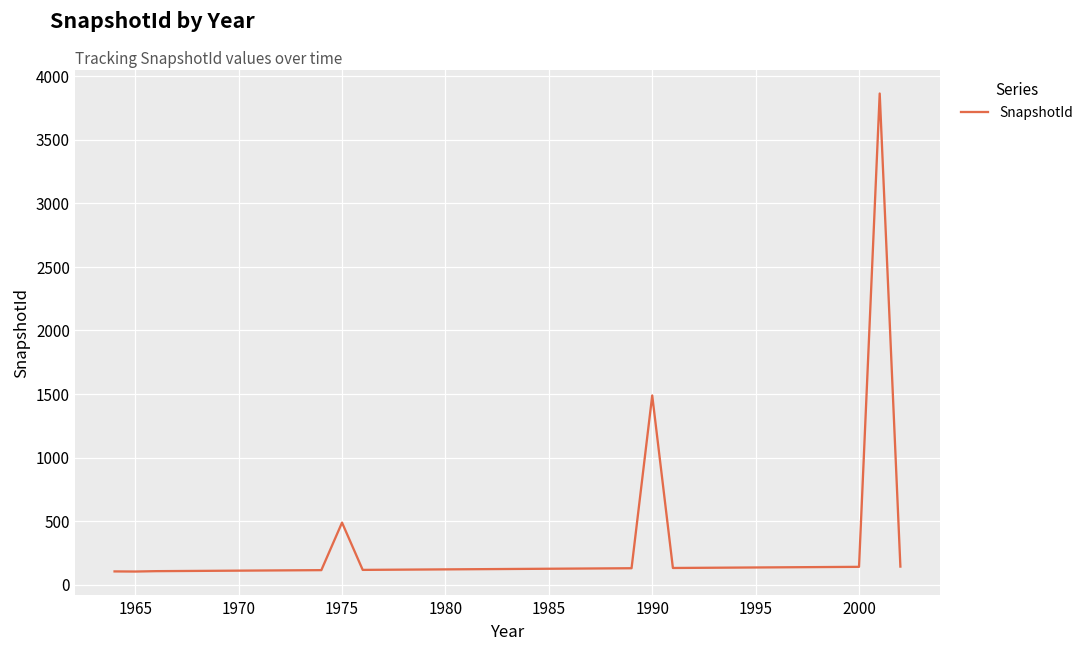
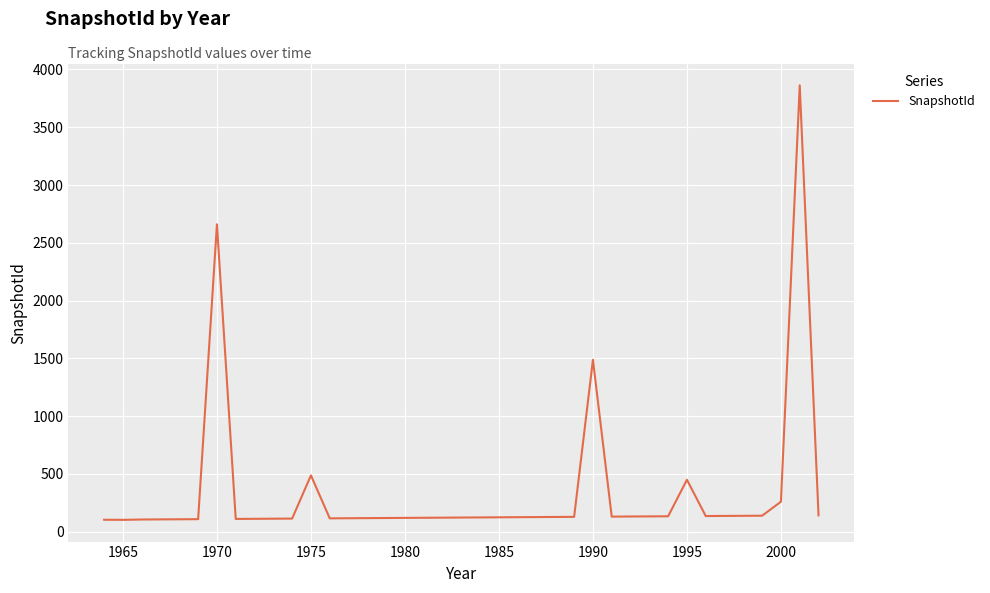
  {
    "1965": 100,
-   "1970": 110,
+   "1970": 2660,
    "1975": 490,
    "1980": 120,
    "1985": 130,
    "1990": 1490,
-   "1995": 140,
-   "2000": 140
+   "1995": 450,
+   "2000": 260
  }
